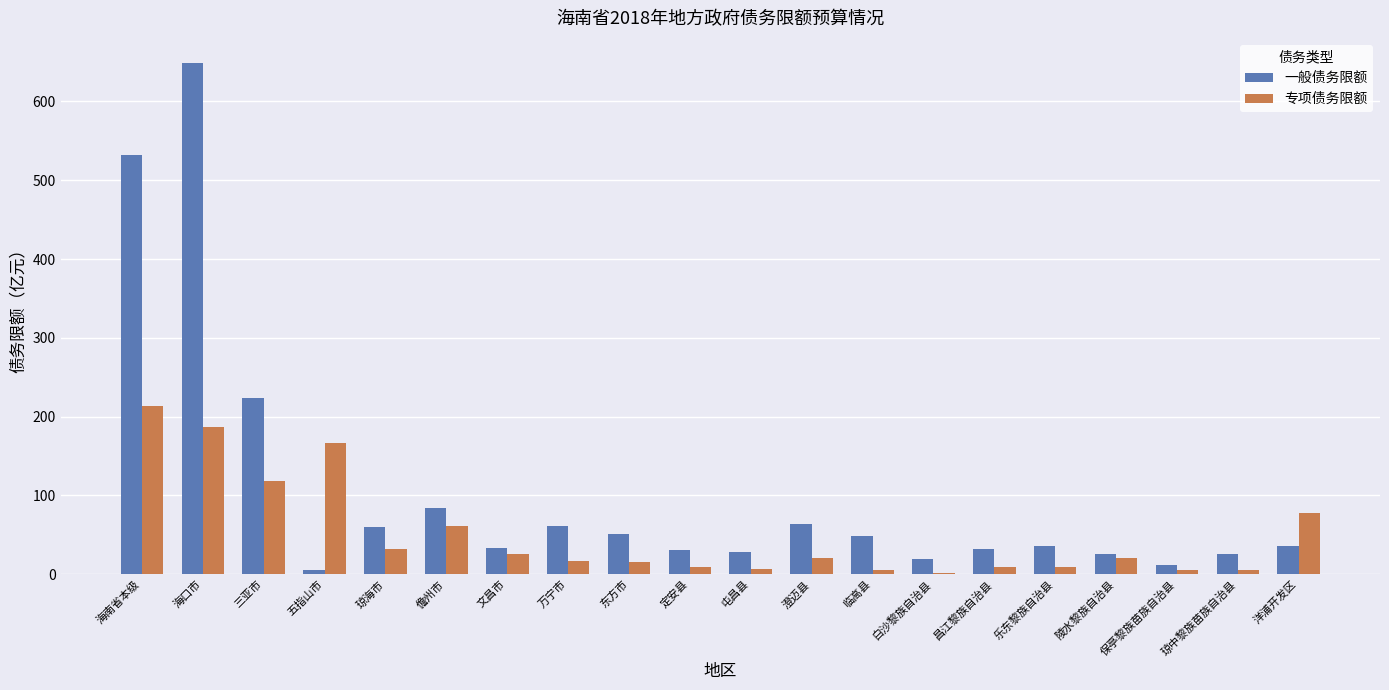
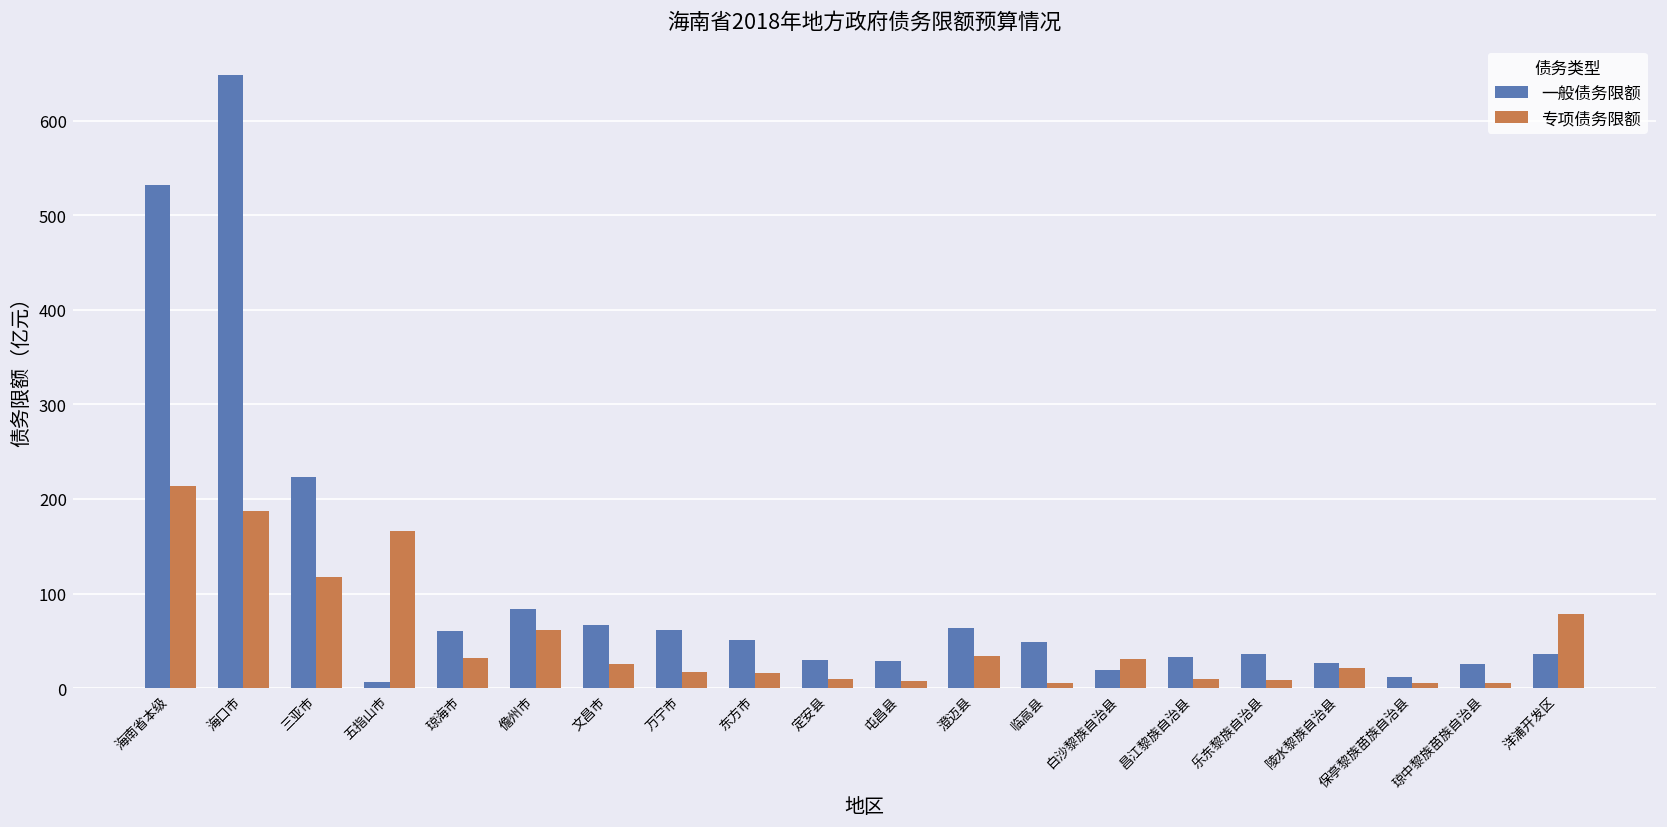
  {
    "一般债务限额": {
      "海南省本级": 530,
      "海口市": 650,
      "三亚市": 220,
      "五指山市": 10,
      "琼海市": 60,
      "儋州市": 80,
-     "文昌市": 30,
+     "文昌市": 70,
      "万宁市": 60,
      "东方市": 50,
      "定安县": 30,
      "屯昌县": 30,
      "澄迈县": 60,
      "临高县": 50,
      "白沙黎族自治县": 20,
      "昌江黎族自治县": 30,
      "乐东黎族自治县": 40,
      "陵水黎族自治县": 30,
      "保亭黎族苗族自治县": 10,
      "琼中黎族苗族自治县": 30,
      "洋浦开发区": 40
    },
    "专项债务限额": {
      "海南省本级": 210,
      "海口市": 190,
      "三亚市": 120,
      "五指山市": 170,
      "琼海市": 30,
      "儋州市": 60,
      "文昌市": 30,
      "万宁市": 20,
      "东方市": 20,
      "定安县": 10,
      "屯昌县": 10,
-     "澄迈县": 20,
+     "澄迈县": 30,
      "临高县": 10,
-     "白沙黎族自治县": 0,
+     "白沙黎族自治县": 30,
      "昌江黎族自治县": 10,
      "乐东黎族自治县": 10,
      "陵水黎族自治县": 20,
      "保亭黎族苗族自治县": 10,
      "琼中黎族苗族自治县": 0,
      "洋浦开发区": 80
    }
  }
